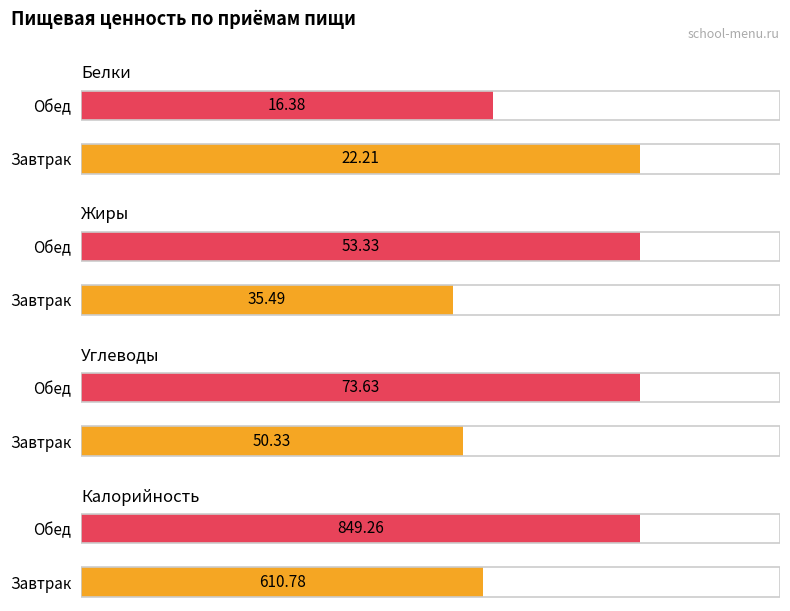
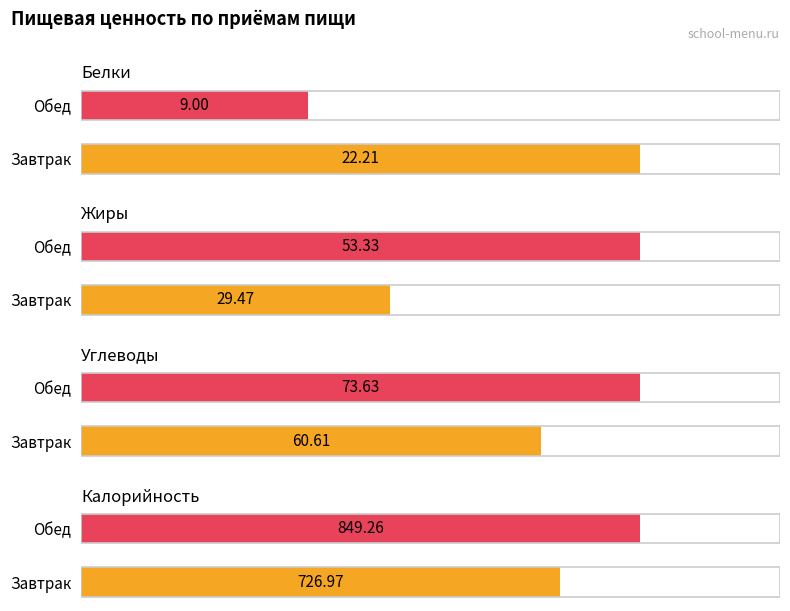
  {
    "Белки": {
-     "Обед": 16.38,
+     "Обед": 9.00,
      "Завтрак": 22.21
    },
    "Жиры": {
      "Обед": 53.33,
-     "Завтрак": 35.49
+     "Завтрак": 29.47
    },
    "Углеводы": {
      "Обед": 73.63,
-     "Завтрак": 50.33
+     "Завтрак": 60.61
    },
    "Калорийность": {
      "Обед": 849.26,
-     "Завтрак": 610.78
+     "Завтрак": 726.97
    }
  }
